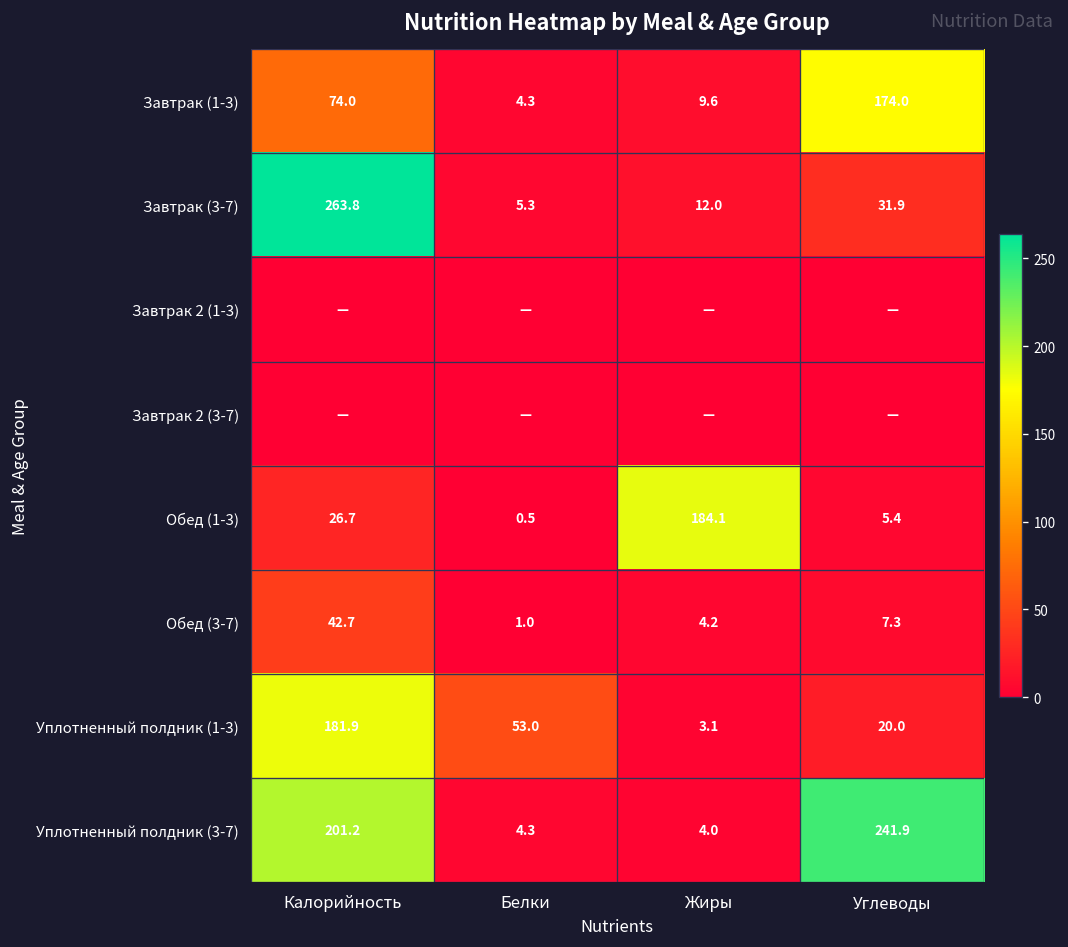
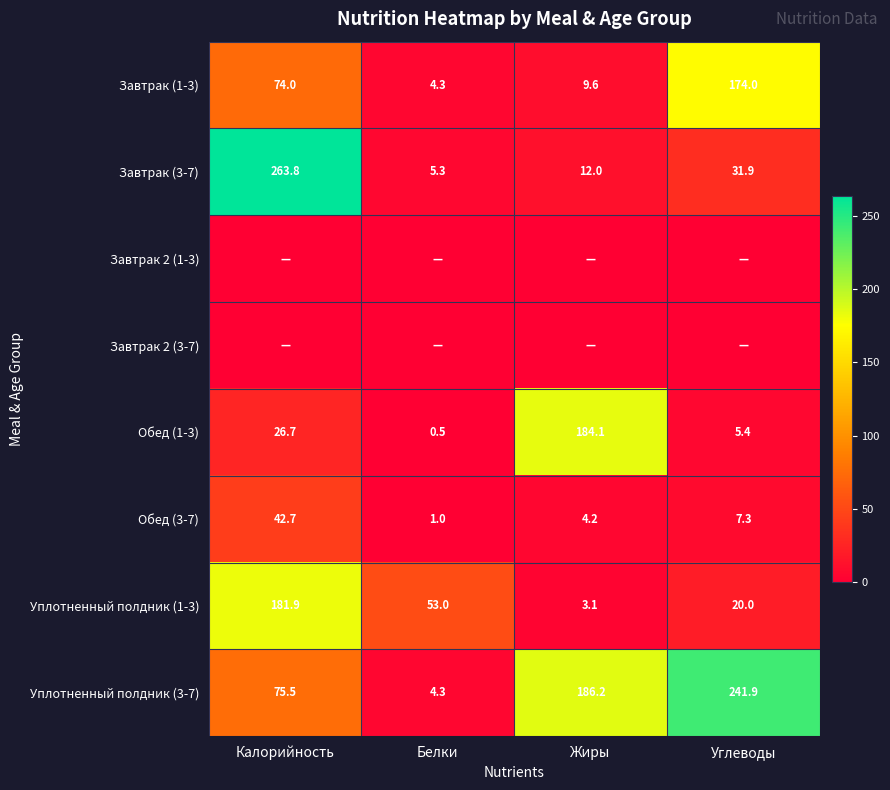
  {
    "Завтрак (1-3)": {
      "Калорийность": 74.0,
      "Белки": 4.3,
      "Жиры": 9.6,
      "Углеводы": 174.0
    },
    "Завтрак (3-7)": {
      "Калорийность": 263.8,
      "Белки": 5.3,
      "Жиры": 12.0,
      "Углеводы": 31.9
    },
    "Обед (1-3)": {
      "Калорийность": 26.7,
      "Белки": 0.5,
      "Жиры": 184.1,
      "Углеводы": 5.4
    },
    "Обед (3-7)": {
      "Калорийность": 42.7,
      "Белки": 1.0,
      "Жиры": 4.2,
      "Углеводы": 7.3
    },
    "Уплотненный полдник (1-3)": {
      "Калорийность": 181.9,
      "Белки": 53.0,
      "Жиры": 3.1,
      "Углеводы": 20.0
    },
    "Уплотненный полдник (3-7)": {
-     "Калорийность": 201.2,
+     "Калорийность": 75.5,
      "Белки": 4.3,
-     "Жиры": 4.0,
+     "Жиры": 186.2,
      "Углеводы": 241.9
    }
  }
